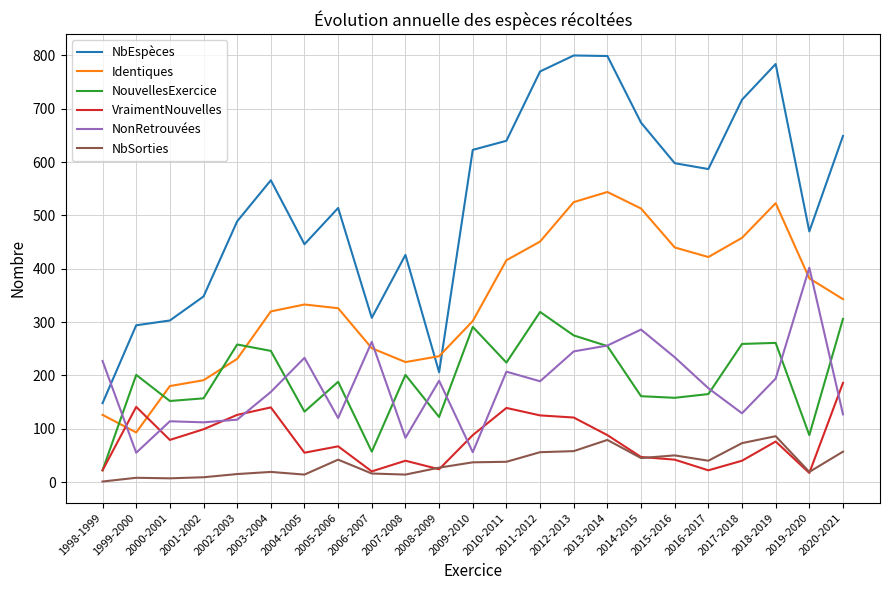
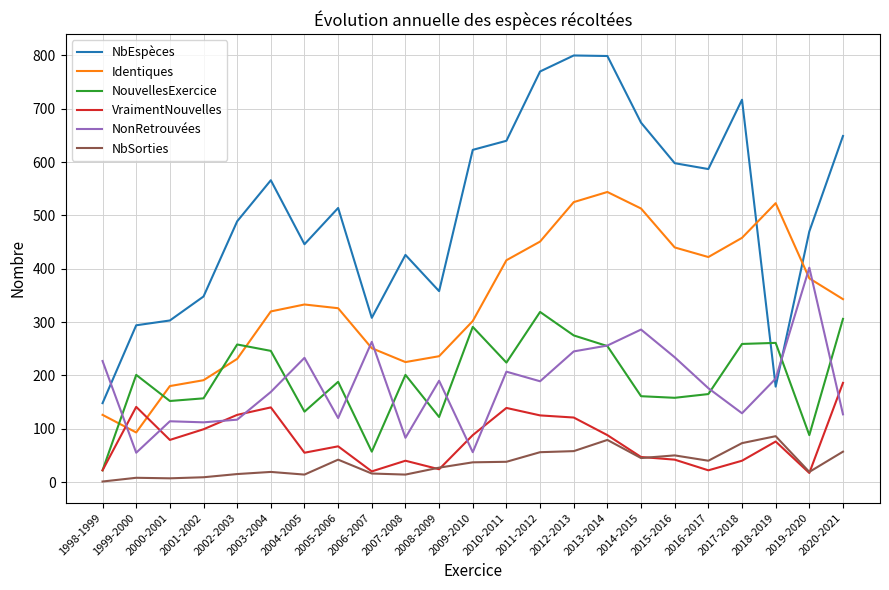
  {
    "NbEspèces": {
      "1998-1999": 150,
      "1999-2000": 290,
      "2000-2001": 300,
      "2001-2002": 350,
      "2002-2003": 490,
      "2003-2004": 570,
      "2004-2005": 450,
      "2005-2006": 510,
      "2006-2007": 310,
      "2007-2008": 430,
-     "2008-2009": 210,
+     "2008-2009": 360,
      "2009-2010": 620,
      "2010-2011": 640,
      "2011-2012": 770,
      "2012-2013": 800,
      "2013-2014": 800,
      "2014-2015": 670,
      "2015-2016": 600,
      "2016-2017": 590,
      "2017-2018": 720,
-     "2018-2019": 780,
+     "2018-2019": 180,
      "2019-2020": 470,
      "2020-2021": 650
    },
    "Identiques": {
      "1998-1999": 130,
      "1999-2000": 90,
      "2000-2001": 180,
      "2001-2002": 190,
      "2002-2003": 230,
      "2003-2004": 320,
      "2004-2005": 330,
      "2005-2006": 330,
      "2006-2007": 250,
      "2007-2008": 230,
      "2008-2009": 240,
      "2009-2010": 300,
      "2010-2011": 420,
      "2011-2012": 450,
      "2012-2013": 530,
      "2013-2014": 540,
      "2014-2015": 510,
      "2015-2016": 440,
      "2016-2017": 420,
      "2017-2018": 460,
      "2018-2019": 520,
      "2019-2020": 380,
      "2020-2021": 340
    },
    "NouvellesExercice": {
      "1999-2000": 200,
      "2000-2001": 150,
      "2001-2002": 160,
      "2002-2003": 260,
      "2003-2004": 250,
      "2004-2005": 130,
      "2005-2006": 190,
      "2006-2007": 60,
      "2007-2008": 200,
      "2008-2009": 120,
      "2009-2010": 290,
      "2010-2011": 220,
      "2011-2012": 320,
      "2012-2013": 280,
      "2014-2015": 160,
      "2015-2016": 160,
      "2016-2017": 170,
      "2017-2018": 260,
      "2018-2019": 260,
      "2019-2020": 90,
      "2020-2021": 310
    },
    "VraimentNouvelles": {
      "1999-2000": 140,
      "2000-2001": 80,
      "2001-2002": 100,
      "2002-2003": 130,
      "2003-2004": 140,
      "2004-2005": 60,
      "2005-2006": 70,
      "2007-2008": 40,
      "2009-2010": 90,
      "2010-2011": 140,
      "2011-2012": 130,
      "2012-2013": 120,
      "2013-2014": 90,
      "2015-2016": 40,
      "2016-2017": 20,
      "2017-2018": 40,
      "2018-2019": 80,
      "2020-2021": 190
    },
    "NonRetrouvées": {
      "1998-1999": 230,
      "1999-2000": 60,
      "2000-2001": 110,
      "2001-2002": 110,
      "2002-2003": 120,
      "2003-2004": 170,
      "2004-2005": 230,
      "2005-2006": 120,
      "2006-2007": 260,
      "2007-2008": 80,
      "2008-2009": 190,
      "2009-2010": 60,
      "2010-2011": 210,
      "2011-2012": 190,
      "2012-2013": 250,
      "2014-2015": 290,
      "2015-2016": 230,
      "2016-2017": 180,
      "2017-2018": 130,
      "2018-2019": 190,
      "2019-2020": 400,
      "2020-2021": 130
    },
    "NbSorties": {
      "1998-1999": 0,
      "1999-2000": 10,
      "2000-2001": 10,
      "2001-2002": 10,
      "2002-2003": 20,
      "2003-2004": 20,
      "2004-2005": 10,
      "2005-2006": 40,
      "2007-2008": 10,
      "2009-2010": 40,
      "2010-2011": 40,
      "2011-2012": 60,
      "2012-2013": 60,
      "2013-2014": 80,
      "2015-2016": 50,
      "2016-2017": 40,
      "2017-2018": 70,
      "2018-2019": 90,
      "2020-2021": 60
    }
  }
